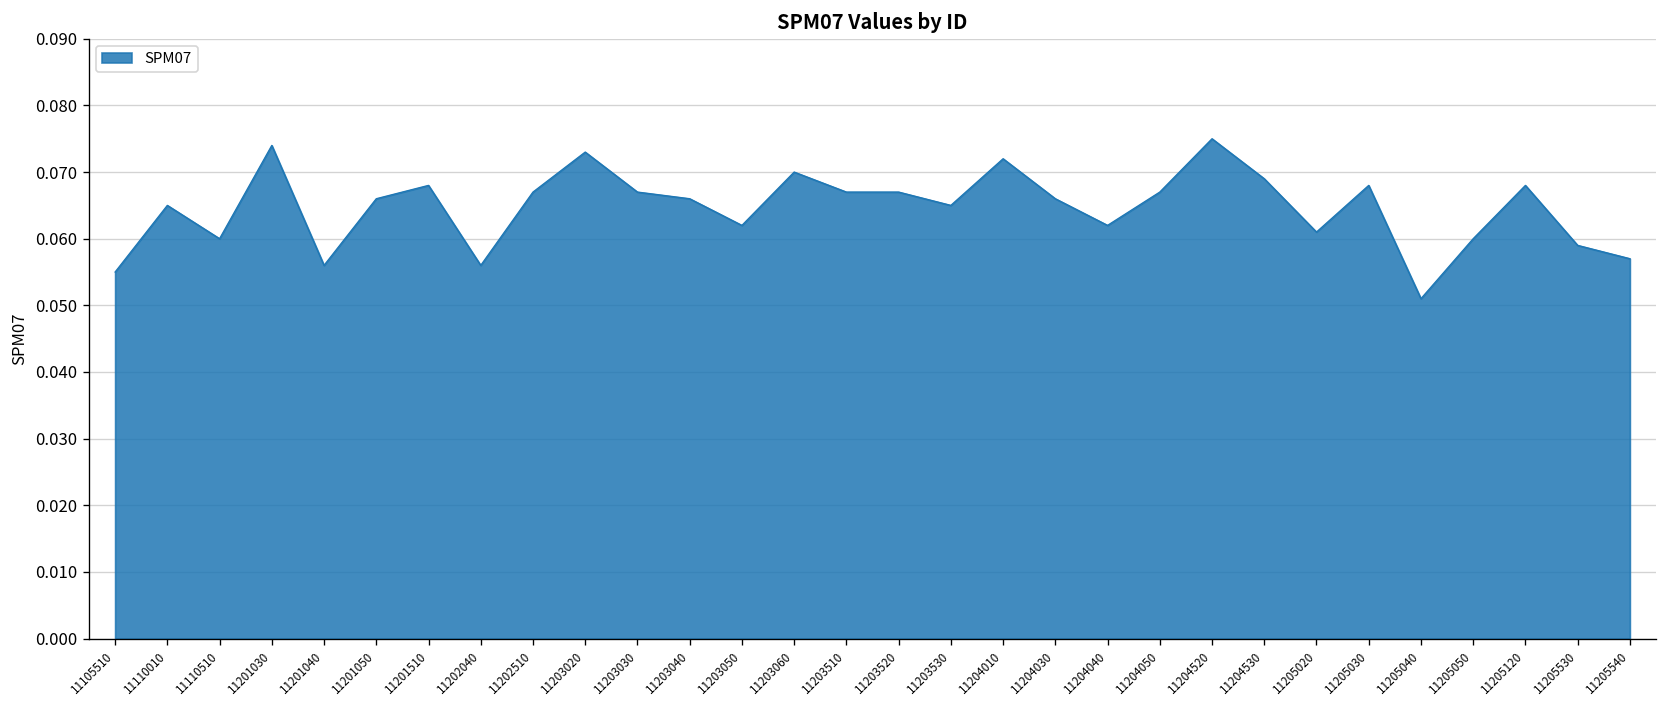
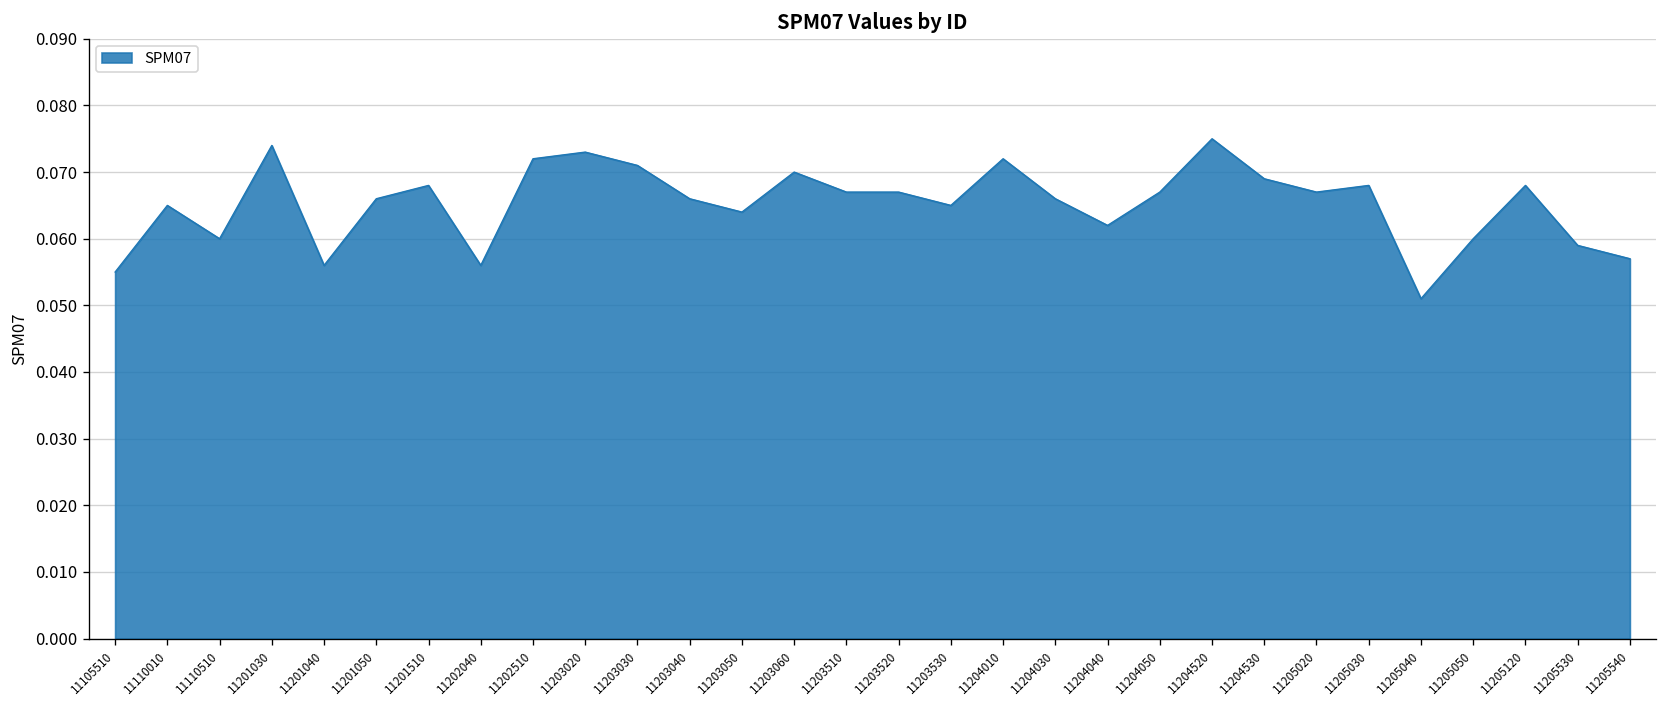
  {
    "11105510": 0.055,
    "11110010": 0.065,
    "11110510": 0.060,
    "11201030": 0.074,
    "11201040": 0.056,
    "11201050": 0.066,
    "11201510": 0.068,
    "11202040": 0.056,
-   "11202510": 0.067,
+   "11202510": 0.072,
    "11203020": 0.073,
-   "11203030": 0.067,
+   "11203030": 0.071,
    "11203040": 0.066,
-   "11203050": 0.062,
+   "11203050": 0.064,
    "11203060": 0.070,
    "11203510": 0.067,
    "11203520": 0.067,
    "11203530": 0.065,
    "11204010": 0.072,
    "11204030": 0.066,
    "11204040": 0.062,
    "11204050": 0.067,
    "11204520": 0.075,
    "11204530": 0.069,
-   "11205020": 0.061,
+   "11205020": 0.067,
    "11205030": 0.068,
    "11205040": 0.051,
    "11205050": 0.060,
    "11205120": 0.068,
    "11205530": 0.059,
    "11205540": 0.057
  }
